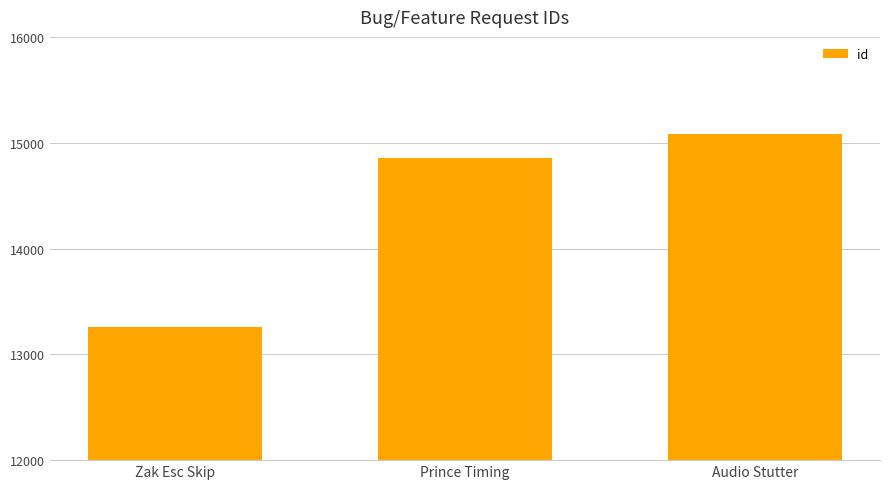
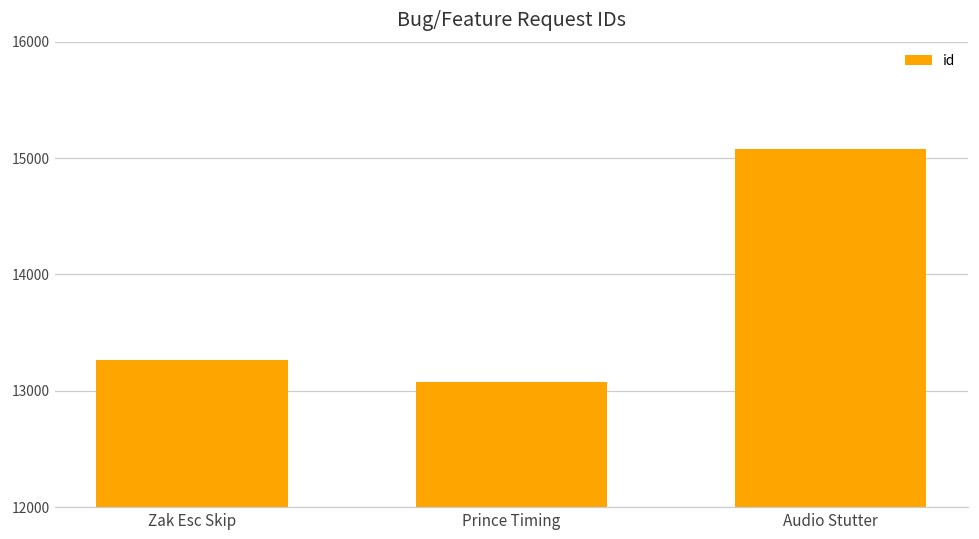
  {
    "Zak Esc Skip": 13260,
-   "Prince Timing": 14850,
+   "Prince Timing": 13070,
    "Audio Stutter": 15080
  }
